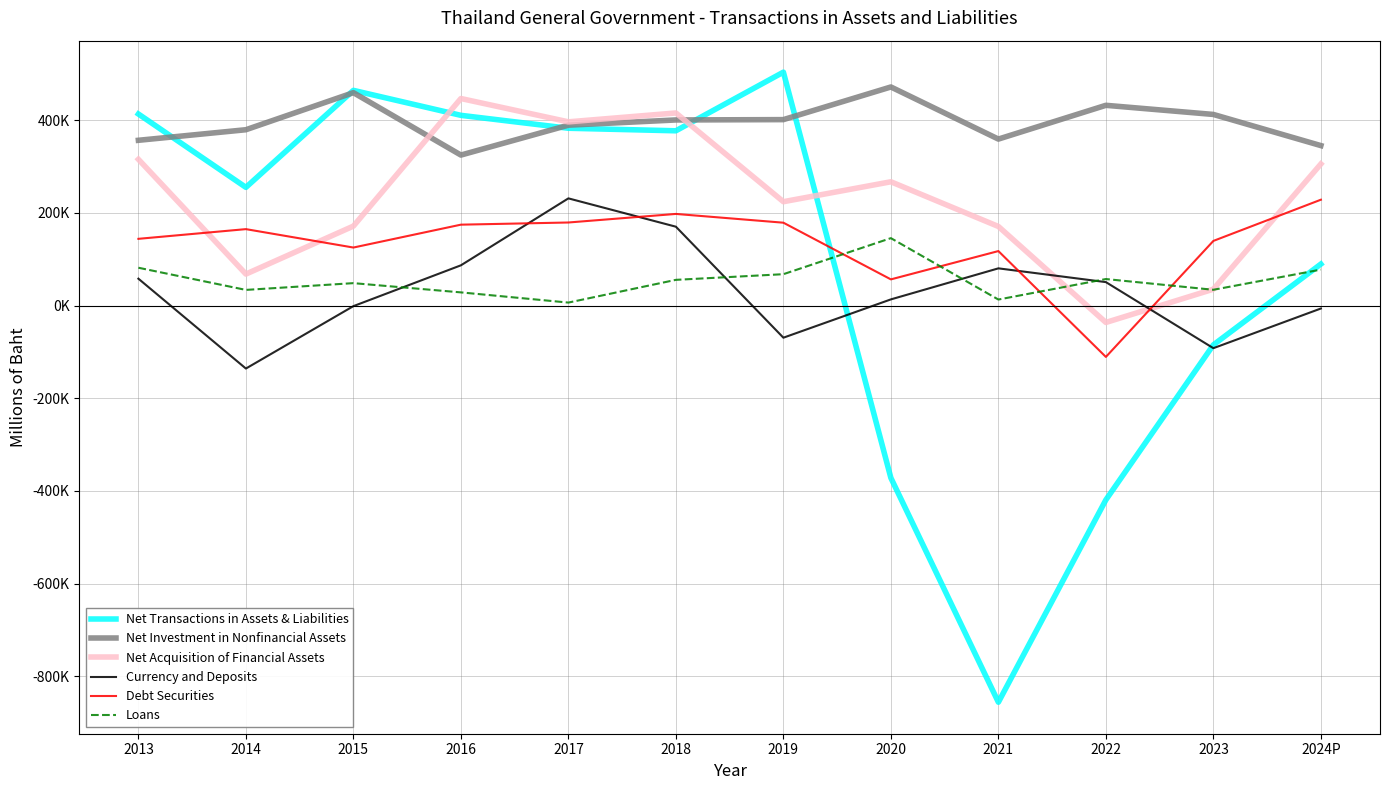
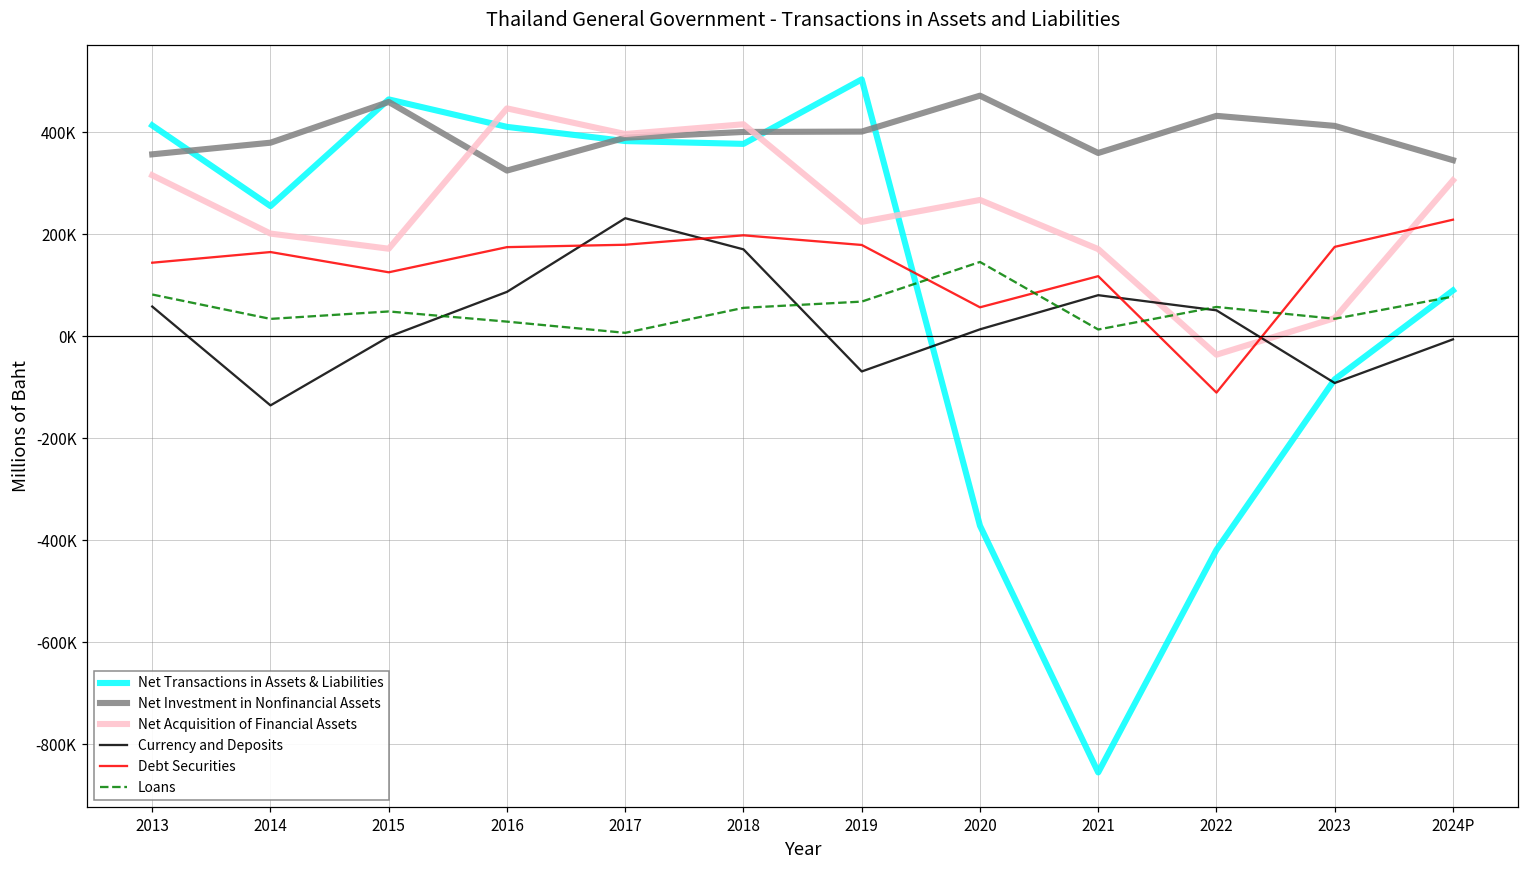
  {
    "Net Transactions in Assets & Liabilities": {
      "2013": 410000,
      "2014": 260000,
      "2016": 410000,
      "2017": 380000,
      "2018": 380000,
      "2019": 500000,
      "2020": -370000,
      "2021": -860000,
      "2022": -420000,
      "2023": -80000,
      "2024P": 90000
    },
    "Net Investment in Nonfinancial Assets": {
      "2013": 360000,
      "2014": 380000,
      "2016": 320000,
      "2017": 390000,
      "2018": 400000,
      "2019": 400000,
      "2020": 470000,
      "2021": 360000,
      "2022": 430000,
      "2023": 410000,
      "2024P": 350000
    },
    "Net Acquisition of Financial Assets": {
      "2013": 320000,
-     "2014": 70000,
+     "2014": 200000,
      "2015": 170000,
      "2016": 450000,
      "2017": 400000,
      "2018": 420000,
      "2019": 220000,
      "2020": 270000,
      "2021": 170000,
      "2022": -40000,
      "2024P": 310000
    },
    "Currency and Deposits": {
      "2013": 60000,
      "2014": -140000,
      "2015": 0,
      "2016": 90000,
      "2017": 230000,
      "2018": 170000,
      "2019": -70000,
      "2020": 10000,
      "2021": 80000,
      "2022": 50000,
      "2023": -90000,
      "2024P": -10000
    },
    "Debt Securities": {
      "2013": 140000,
      "2014": 160000,
      "2015": 130000,
      "2016": 170000,
      "2017": 180000,
      "2018": 200000,
      "2019": 180000,
      "2020": 60000,
      "2021": 120000,
      "2022": -110000,
-     "2023": 140000,
+     "2023": 180000,
      "2024P": 230000
    },
    "Loans": {
      "2013": 80000,
      "2014": 30000,
      "2015": 50000,
      "2016": 30000,
      "2017": 10000,
      "2018": 60000,
      "2019": 70000,
      "2020": 150000,
      "2021": 10000,
      "2022": 60000,
      "2024P": 80000
    }
  }
